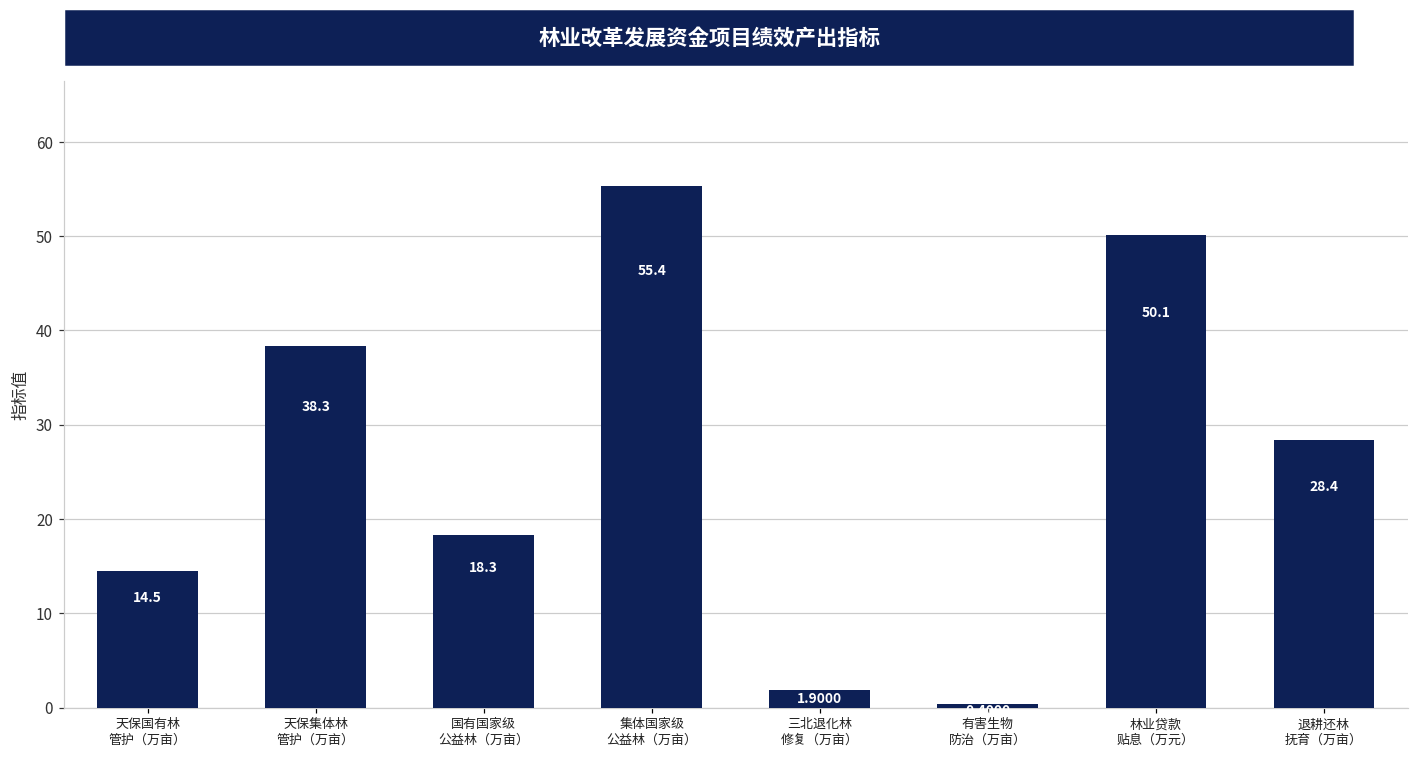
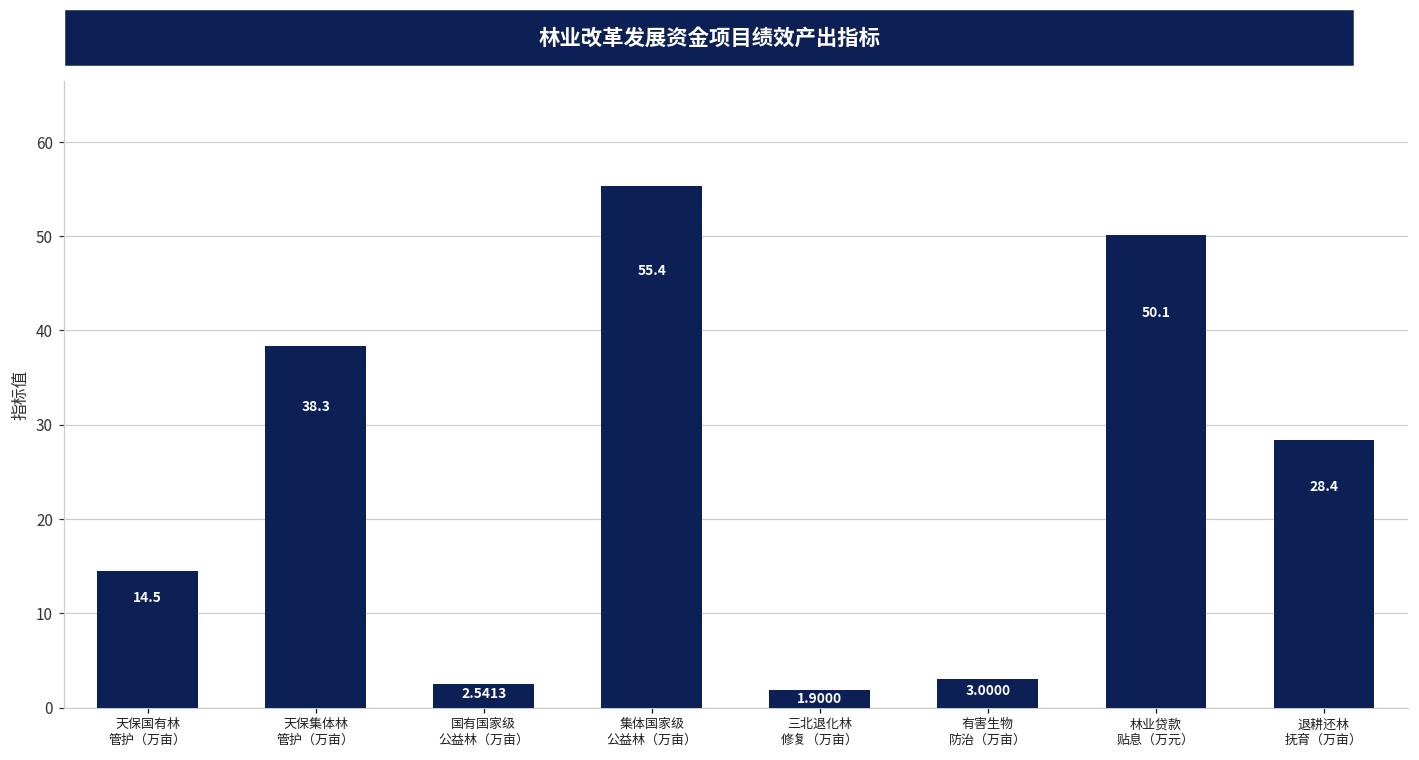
  {
    "天保国有林 管护（万亩）": 14.5,
    "天保集体林 管护（万亩）": 38.3,
-   "国有国家级 公益林（万亩）": 18.3,
+   "国有国家级 公益林（万亩）": 2.5413,
    "集体国家级 公益林（万亩）": 55.4,
    "三北退化林 修复（万亩）": 1.9000,
-   "有害生物 防治（万亩）": 0,
+   "有害生物 防治（万亩）": 3,
    "林业贷款 贴息（万元）": 50.1,
    "退耕还林 抚育（万亩）": 28.4
  }
